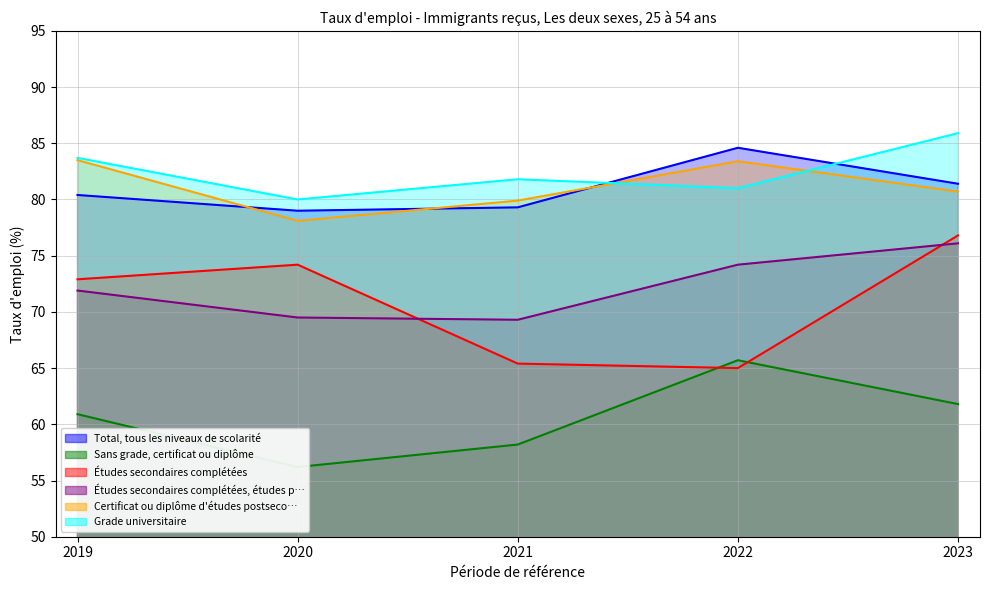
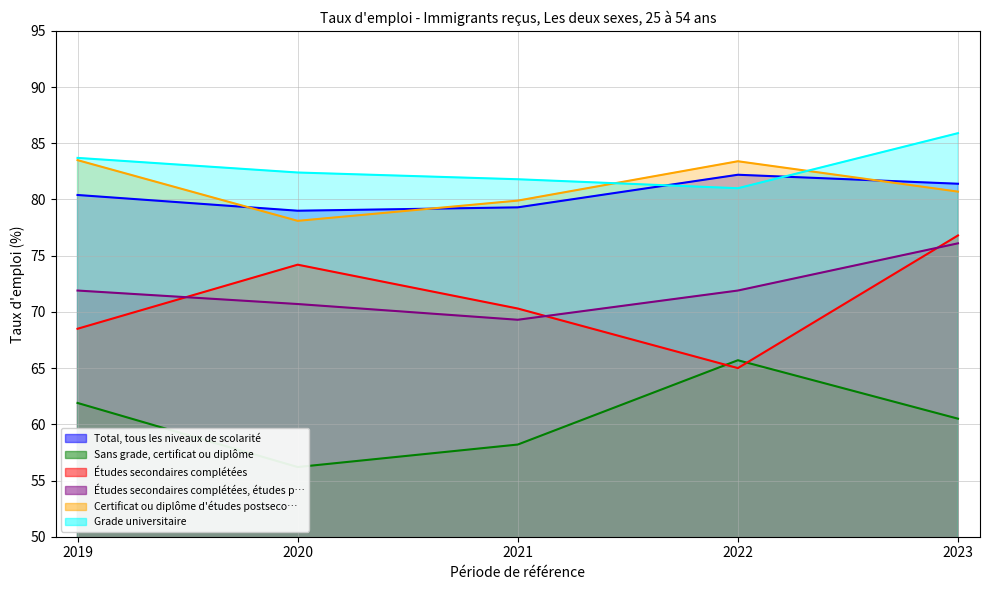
  {
    "Total, tous les niveaux de scolarité": {
      "2019": 80.4,
      "2020": 79.0,
      "2021": 79.3,
-     "2022": 84.6,
+     "2022": 82.2,
      "2023": 81.4
    },
    "Sans grade, certificat ou diplôme": {
-     "2019": 60.9,
+     "2019": 61.9,
      "2021": 58.2,
      "2022": 65.7,
-     "2023": 61.8
+     "2023": 60.5
    },
    "Études secondaires complétées": {
-     "2019": 72.9,
+     "2019": 68.5,
      "2020": 74.2,
-     "2021": 65.4,
+     "2021": 70.3,
      "2022": 65.0,
      "2023": 76.8
    },
    "Études secondaires complétées, études p…": {
      "2019": 71.9,
-     "2020": 69.5,
+     "2020": 70.7,
      "2021": 69.3,
-     "2022": 74.2,
+     "2022": 71.9,
      "2023": 76.1
    },
    "Certificat ou diplôme d'études postseco…": {
      "2020": 78.1,
      "2021": 79.9,
      "2022": 83.4,
      "2023": 80.7
    },
    "Grade universitaire": {
-     "2020": 80.0,
+     "2020": 82.4,
      "2021": 81.8,
      "2022": 81.0,
      "2023": 85.9
    }
  }
